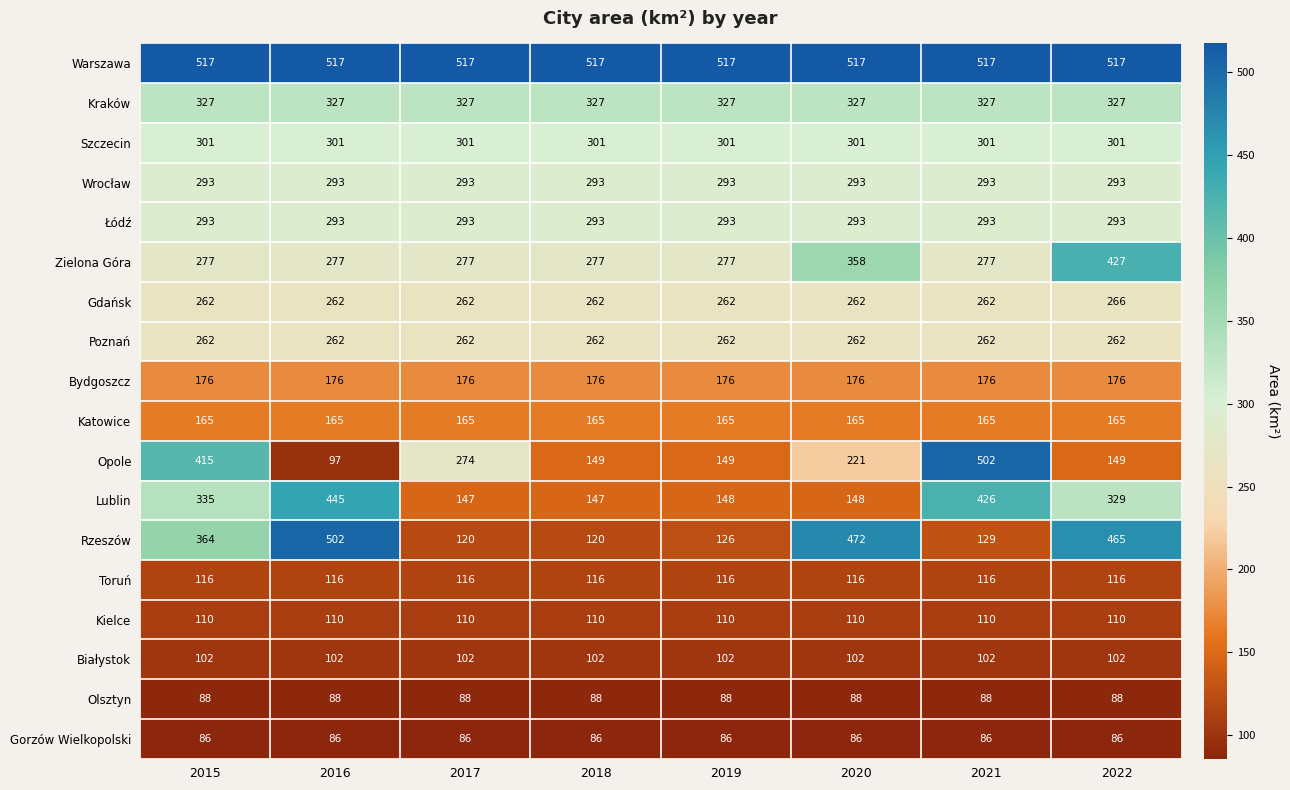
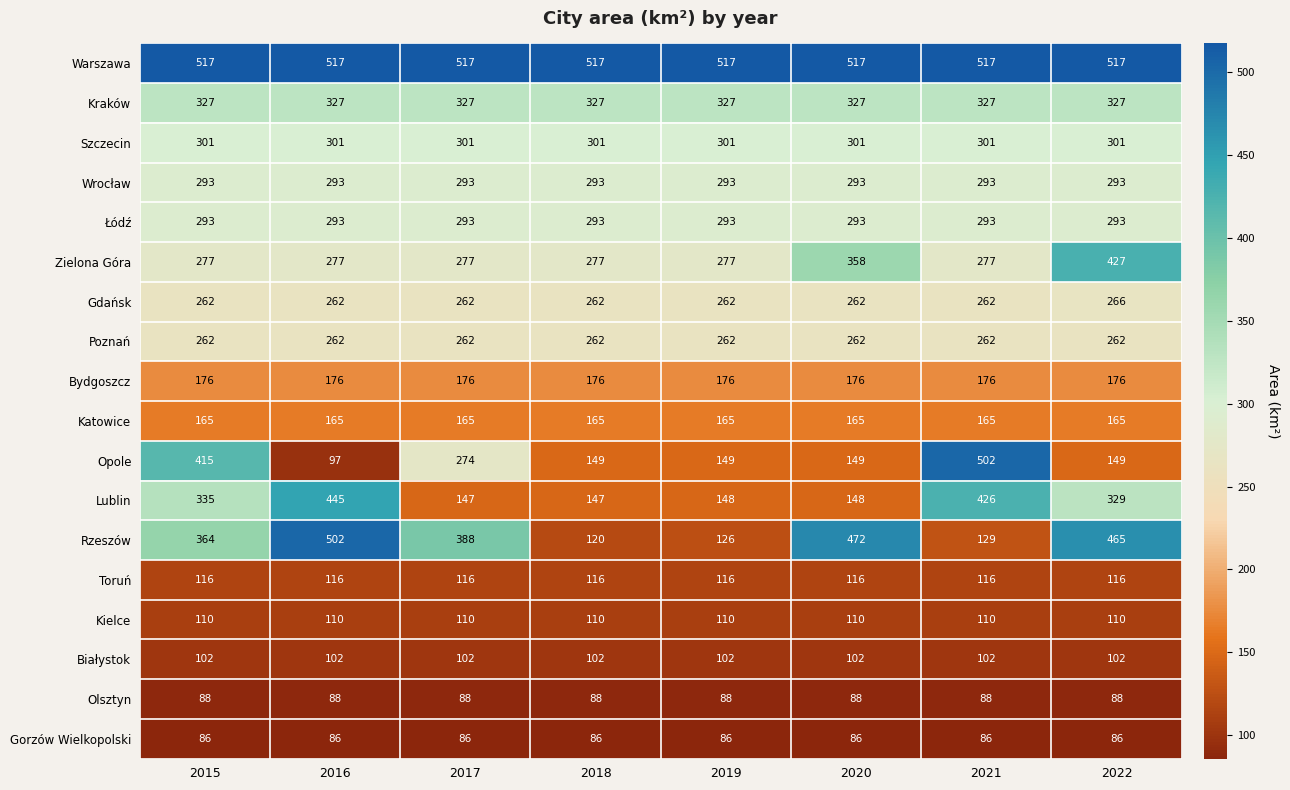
  {
    "Warszawa": {
      "2015": 517,
      "2016": 517,
      "2017": 517,
      "2018": 517,
      "2019": 517,
      "2020": 517,
      "2021": 517,
      "2022": 517
    },
    "Kraków": {
      "2015": 327,
      "2016": 327,
      "2017": 327,
      "2018": 327,
      "2019": 327,
      "2020": 327,
      "2021": 327,
      "2022": 327
    },
    "Szczecin": {
      "2015": 301,
      "2016": 301,
      "2017": 301,
      "2018": 301,
      "2019": 301,
      "2020": 301,
      "2021": 301,
      "2022": 301
    },
    "Wrocław": {
      "2015": 293,
      "2016": 293,
      "2017": 293,
      "2018": 293,
      "2019": 293,
      "2020": 293,
      "2021": 293,
      "2022": 293
    },
    "Łódź": {
      "2015": 293,
      "2016": 293,
      "2017": 293,
      "2018": 293,
      "2019": 293,
      "2020": 293,
      "2021": 293,
      "2022": 293
    },
    "Zielona Góra": {
      "2015": 277,
      "2016": 277,
      "2017": 277,
      "2018": 277,
      "2019": 277,
      "2020": 358,
      "2021": 277,
      "2022": 427
    },
    "Gdańsk": {
      "2015": 262,
      "2016": 262,
      "2017": 262,
      "2018": 262,
      "2019": 262,
      "2020": 262,
      "2021": 262,
      "2022": 266
    },
    "Poznań": {
      "2015": 262,
      "2016": 262,
      "2017": 262,
      "2018": 262,
      "2019": 262,
      "2020": 262,
      "2021": 262,
      "2022": 262
    },
    "Bydgoszcz": {
      "2015": 176,
      "2016": 176,
      "2017": 176,
      "2018": 176,
      "2019": 176,
      "2020": 176,
      "2021": 176,
      "2022": 176
    },
    "Katowice": {
      "2015": 165,
      "2016": 165,
      "2017": 165,
      "2018": 165,
      "2019": 165,
      "2020": 165,
      "2021": 165,
      "2022": 165
    },
    "Opole": {
      "2015": 415,
      "2016": 97,
      "2017": 274,
      "2018": 149,
      "2019": 149,
-     "2020": 221,
+     "2020": 149,
      "2021": 502,
      "2022": 149
    },
    "Lublin": {
      "2015": 335,
      "2016": 445,
      "2017": 147,
      "2018": 147,
      "2019": 148,
      "2020": 148,
      "2021": 426,
      "2022": 329
    },
    "Rzeszów": {
      "2015": 364,
      "2016": 502,
-     "2017": 120,
+     "2017": 388,
      "2018": 120,
      "2019": 126,
      "2020": 472,
      "2021": 129,
      "2022": 465
    },
    "Toruń": {
      "2015": 116,
      "2016": 116,
      "2017": 116,
      "2018": 116,
      "2019": 116,
      "2020": 116,
      "2021": 116,
      "2022": 116
    },
    "Kielce": {
      "2015": 110,
      "2016": 110,
      "2017": 110,
      "2018": 110,
      "2019": 110,
      "2020": 110,
      "2021": 110,
      "2022": 110
    },
    "Białystok": {
      "2015": 102,
      "2016": 102,
      "2017": 102,
      "2018": 102,
      "2019": 102,
      "2020": 102,
      "2021": 102,
      "2022": 102
    },
    "Olsztyn": {
      "2015": 88,
      "2016": 88,
      "2017": 88,
      "2018": 88,
      "2019": 88,
      "2020": 88,
      "2021": 88,
      "2022": 88
    },
    "Gorzów Wielkopolski": {
      "2015": 86,
      "2016": 86,
      "2017": 86,
      "2018": 86,
      "2019": 86,
      "2020": 86,
      "2021": 86,
      "2022": 86
    }
  }
